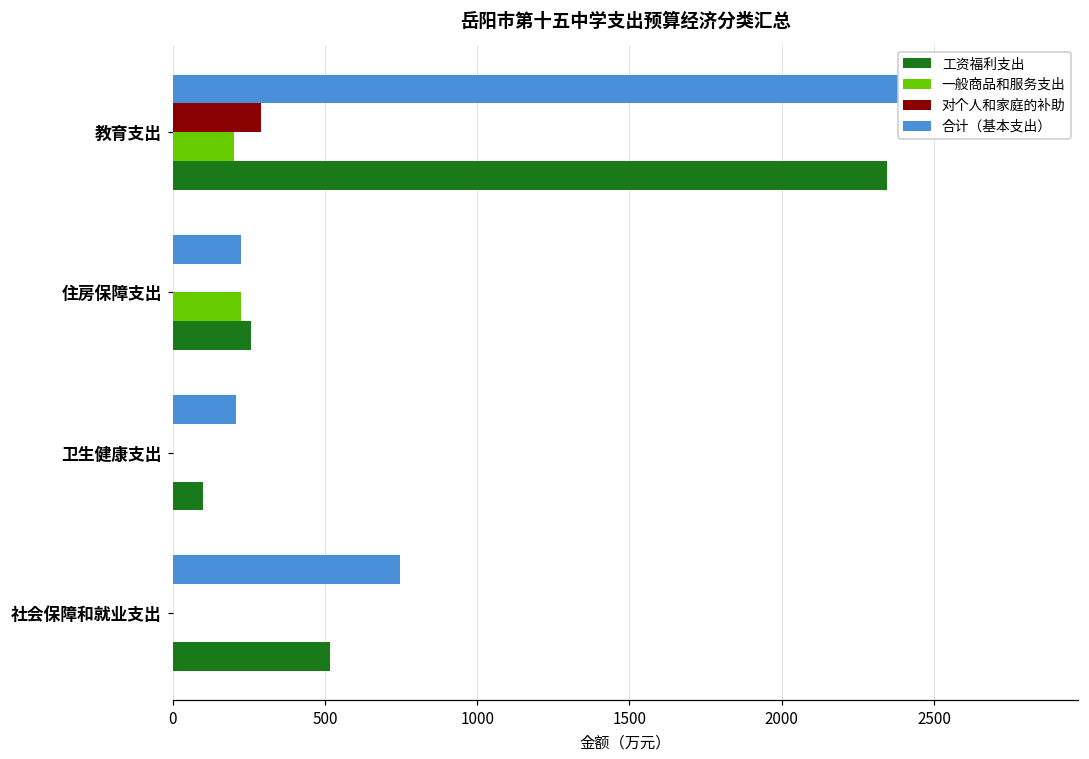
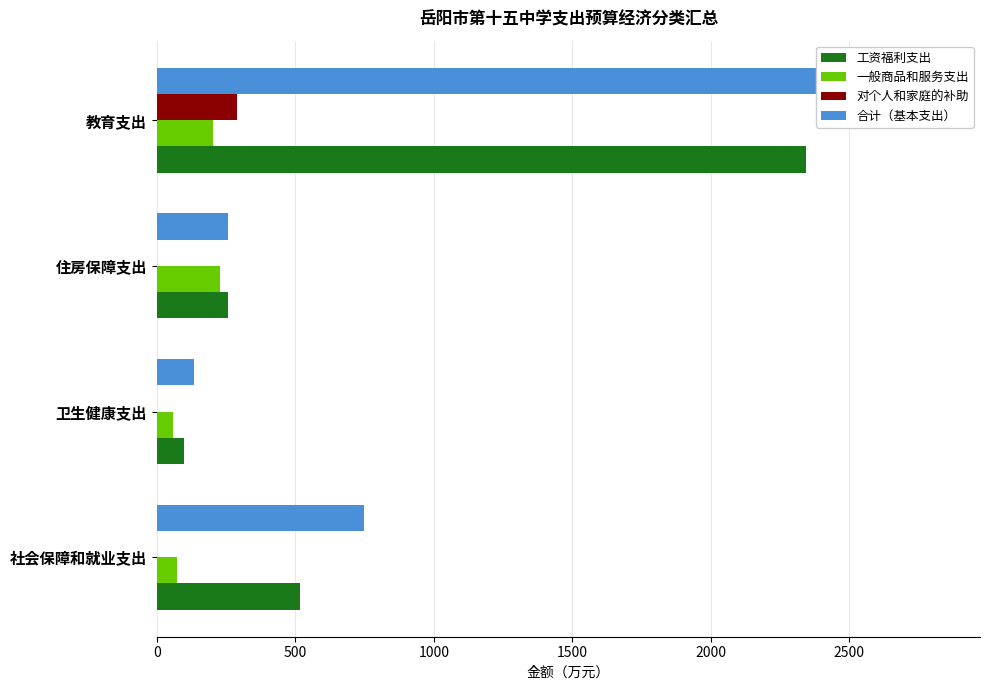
  {
    "工资福利支出": {
      "教育支出": 2350,
      "住房保障支出": 260,
      "卫生健康支出": 100,
      "社会保障和就业支出": 520
    },
    "一般商品和服务支出": {
      "教育支出": 200,
      "住房保障支出": 230,
-     "卫生健康支出": 0,
-     "社会保障和就业支出": 0
+     "卫生健康支出": 60,
+     "社会保障和就业支出": 70
    },
    "对个人和家庭的补助": {
      "教育支出": 290,
      "住房保障支出": 0,
      "卫生健康支出": 0,
      "社会保障和就业支出": 0
    },
    "合计（基本支出）": {
-     "住房保障支出": 230,
-     "卫生健康支出": 210,
+     "住房保障支出": 260,
+     "卫生健康支出": 130,
      "社会保障和就业支出": 750
    }
  }
